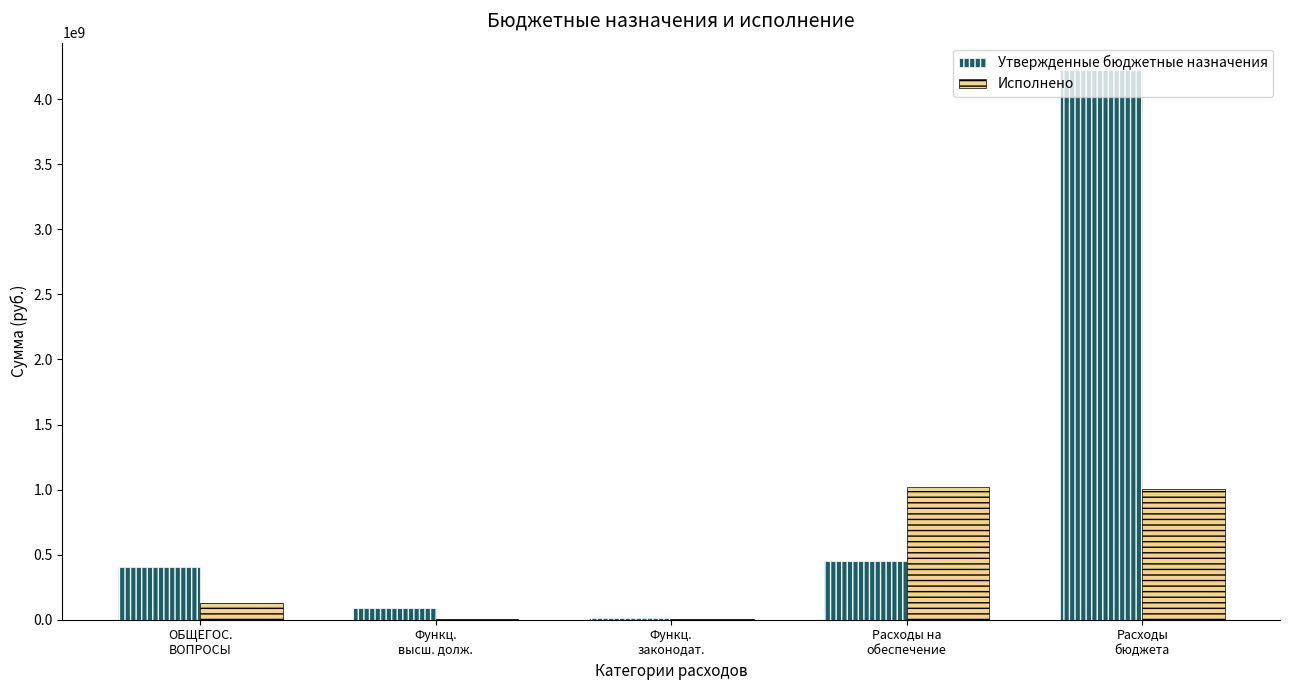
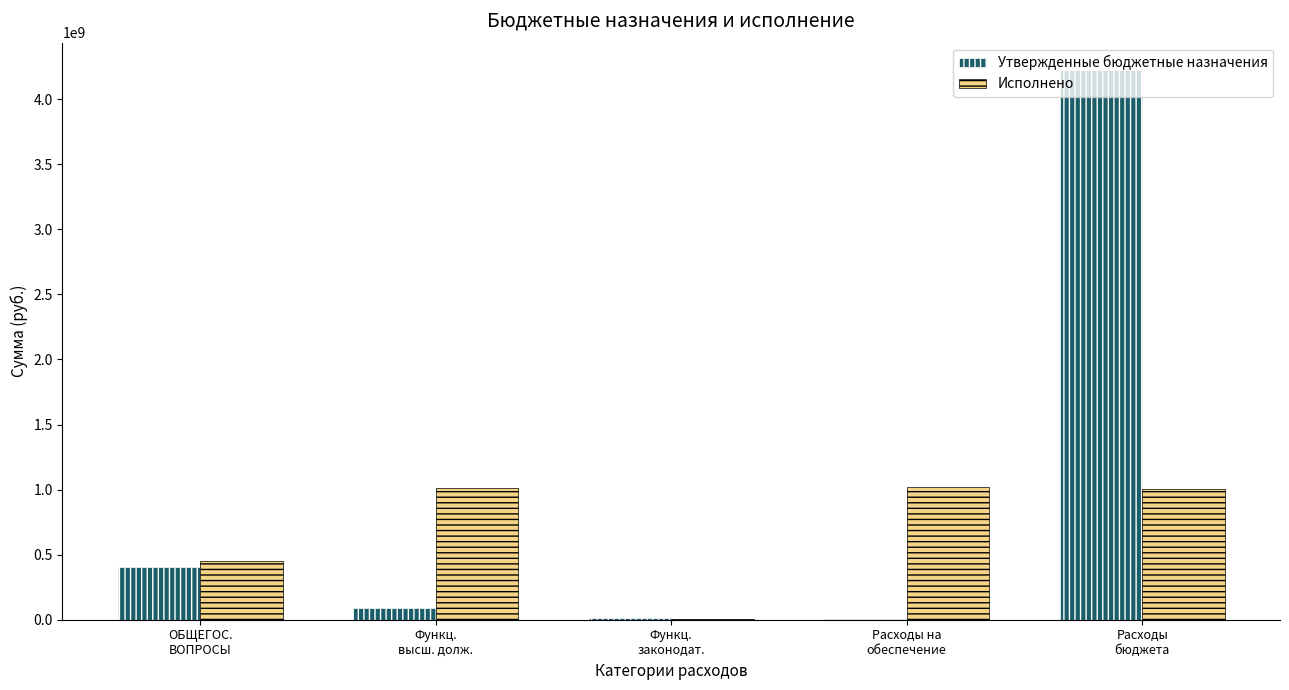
  {
    "Утвержденные бюджетные назначения": {
      "ОБЩЕГОС. ВОПРОСЫ": 400000000,
      "Функц. высш. долж.": 90000000,
-     "Расходы на обеспечение": 450000000
+     "Расходы на обеспечение": 0
    },
    "Исполнено": {
-     "ОБЩЕГОС. ВОПРОСЫ": 130000000,
-     "Функц. высш. долж.": 0,
+     "ОБЩЕГОС. ВОПРОСЫ": 450000000,
+     "Функц. высш. долж.": 1010000000,
      "Расходы на обеспечение": 1020000000,
      "Расходы бюджета": 1000000000
    }
  }
